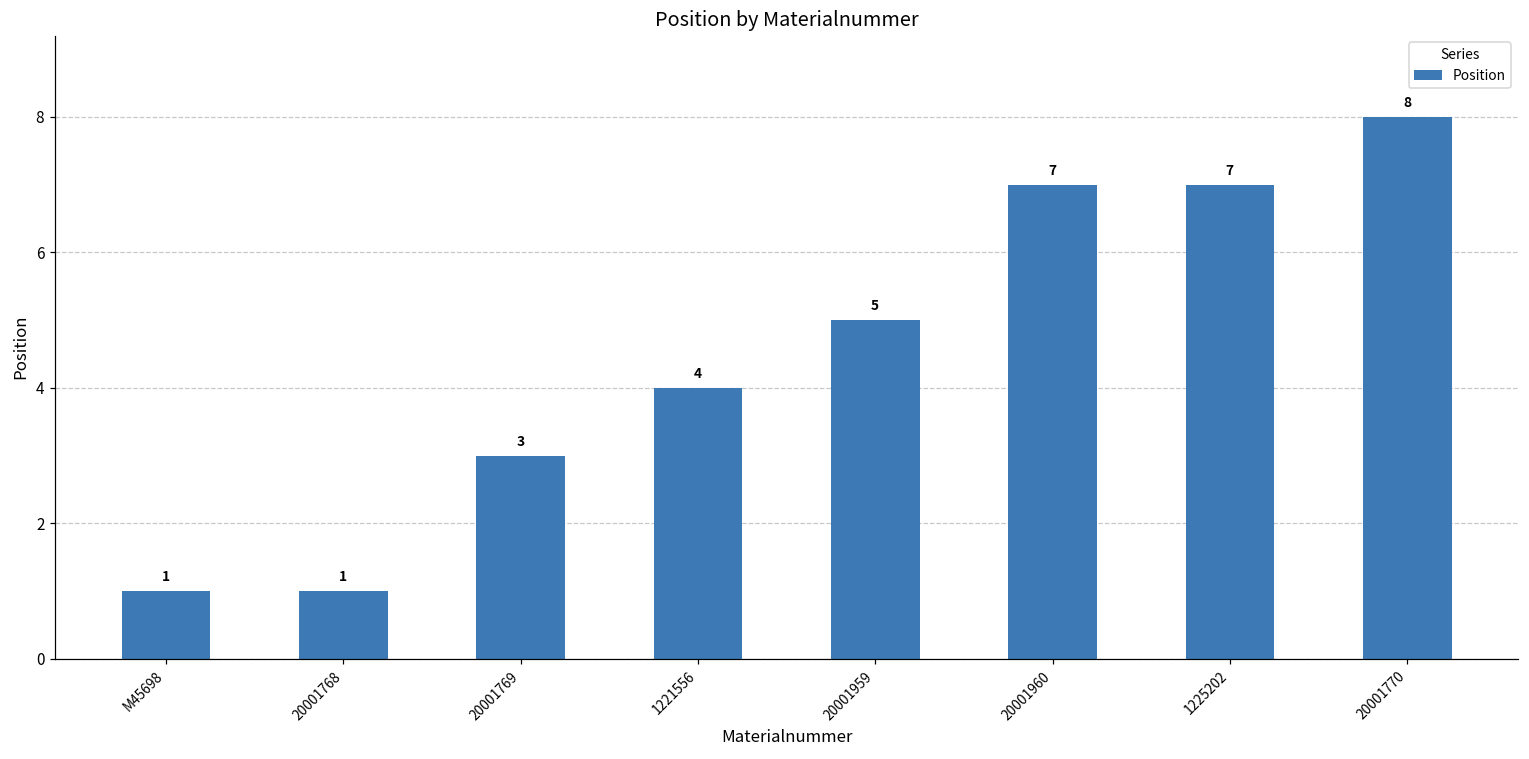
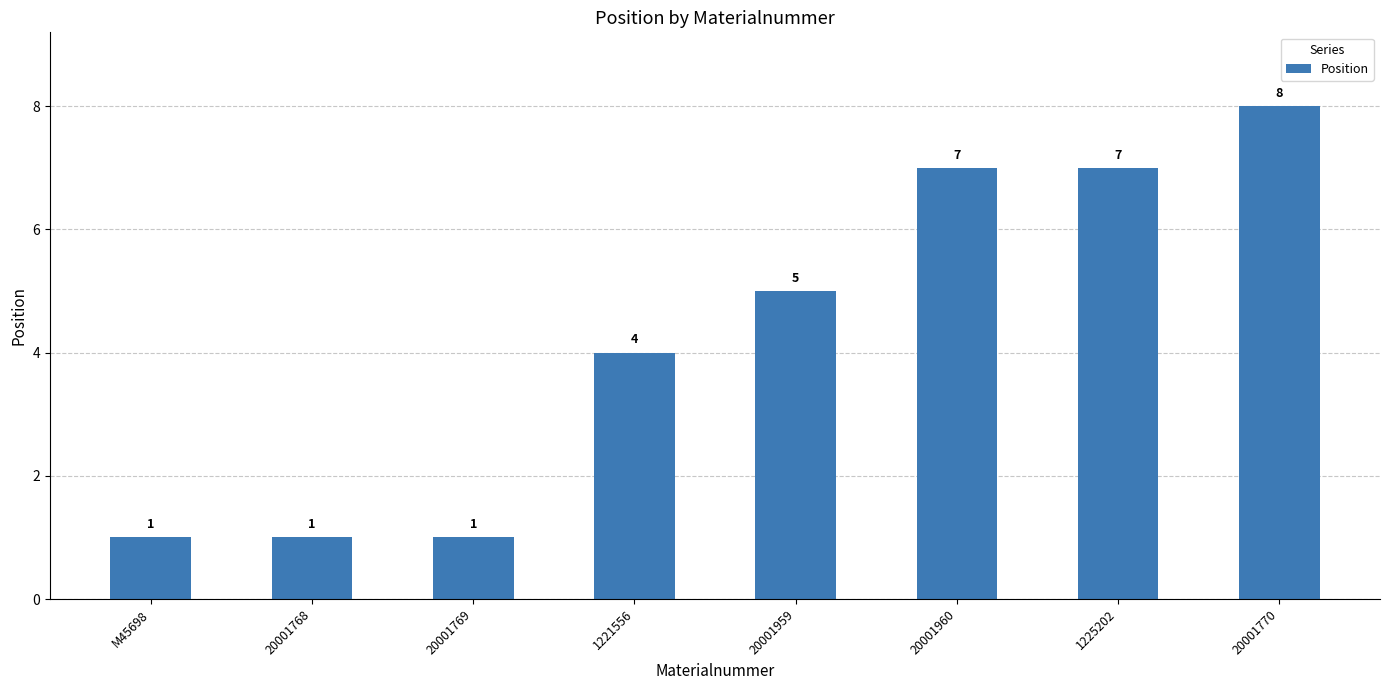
  {
    "M45698": 1,
    "20001768": 1,
-   "20001769": 3,
+   "20001769": 1,
    "1221556": 4,
    "20001959": 5,
    "20001960": 7,
    "1225202": 7,
    "20001770": 8
  }
